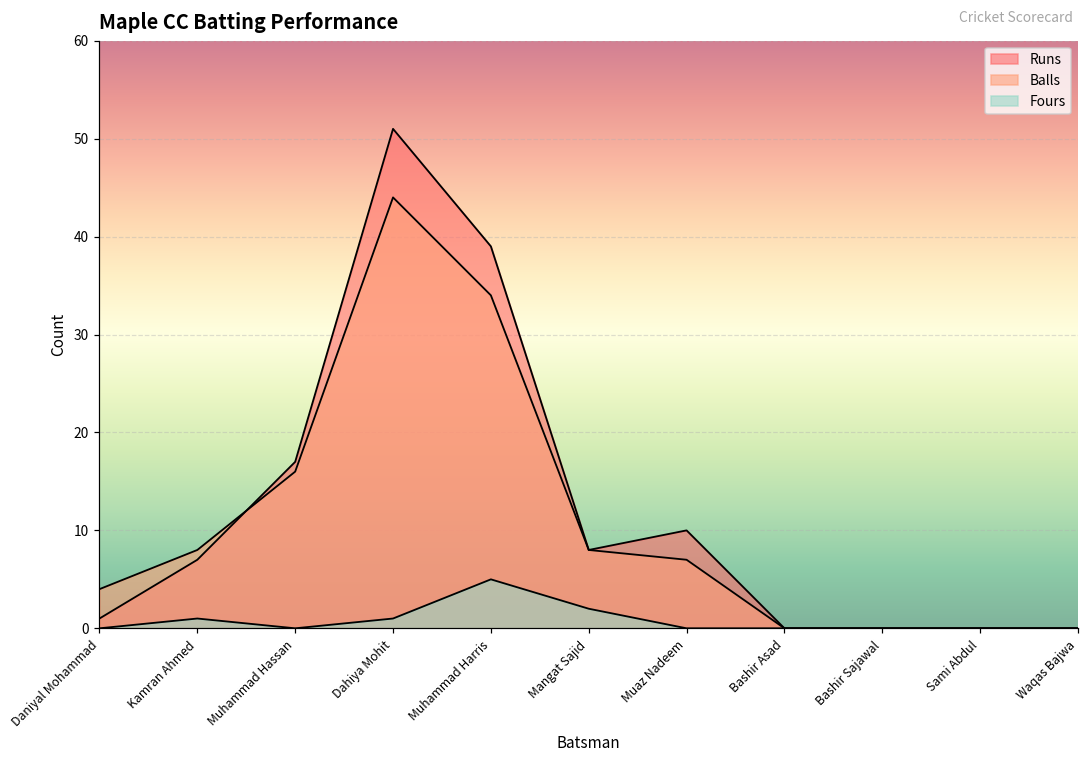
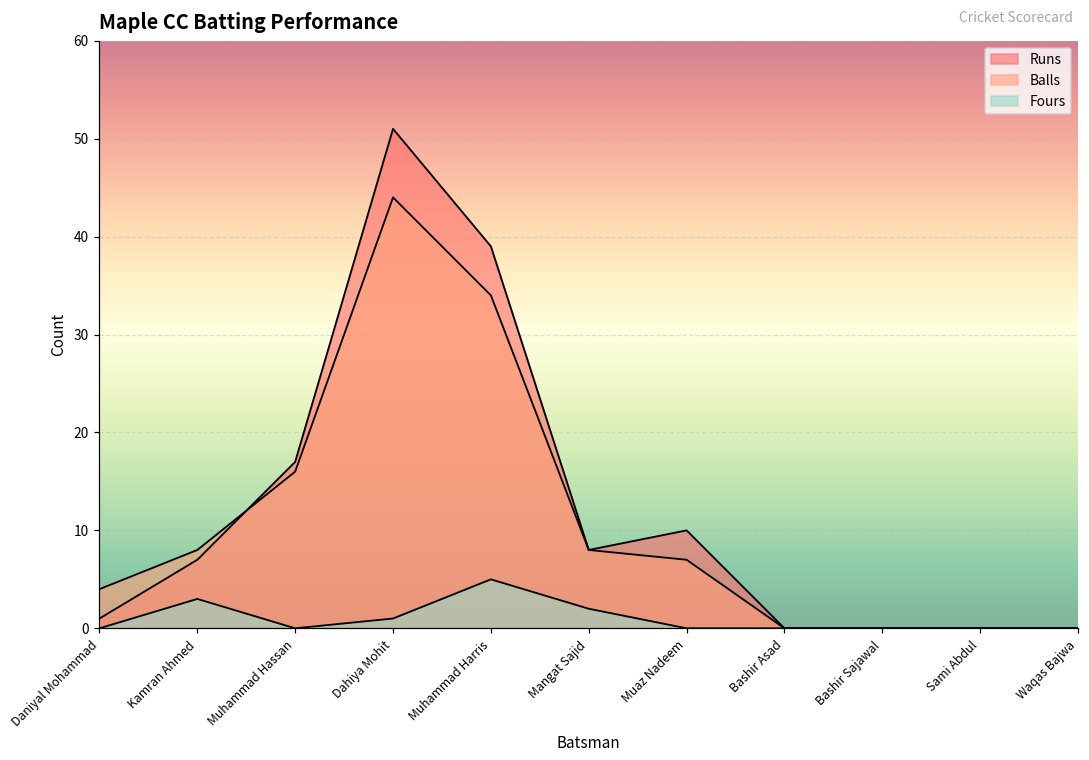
  {
    "Fours": {
      "Daniyal Mohammad": 0,
-     "Kamran Ahmed": 1,
+     "Kamran Ahmed": 3,
      "Muhammad Hassan": 0,
      "Dahiya Mohit": 1,
      "Muhammad Harris": 5,
      "Mangat Sajid": 2,
      "Muaz Nadeem": 0
    }
  }
